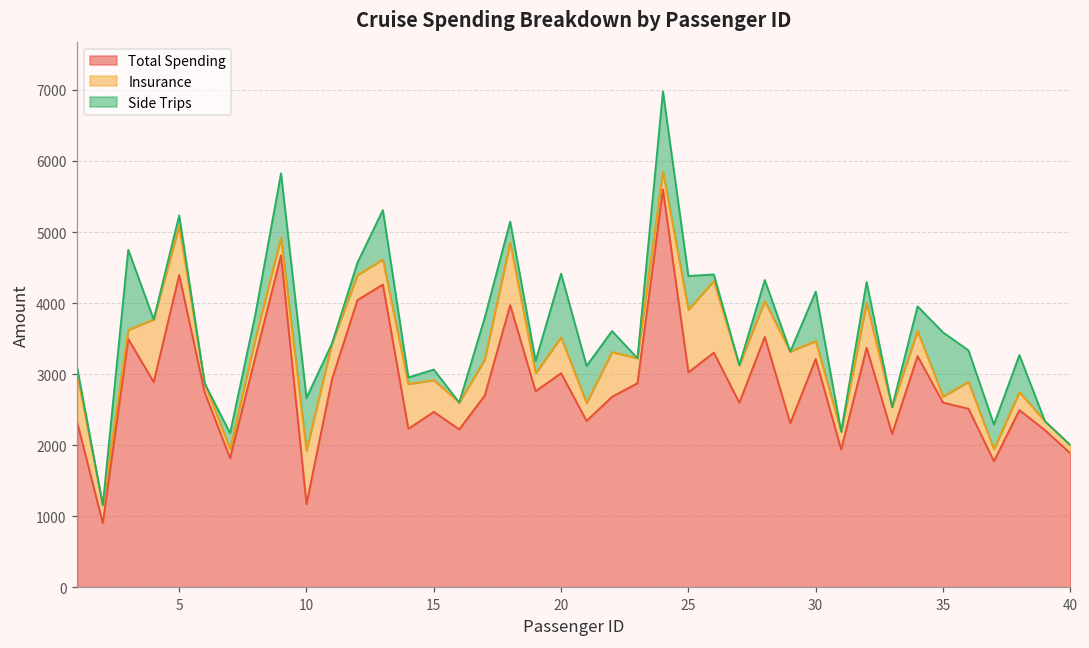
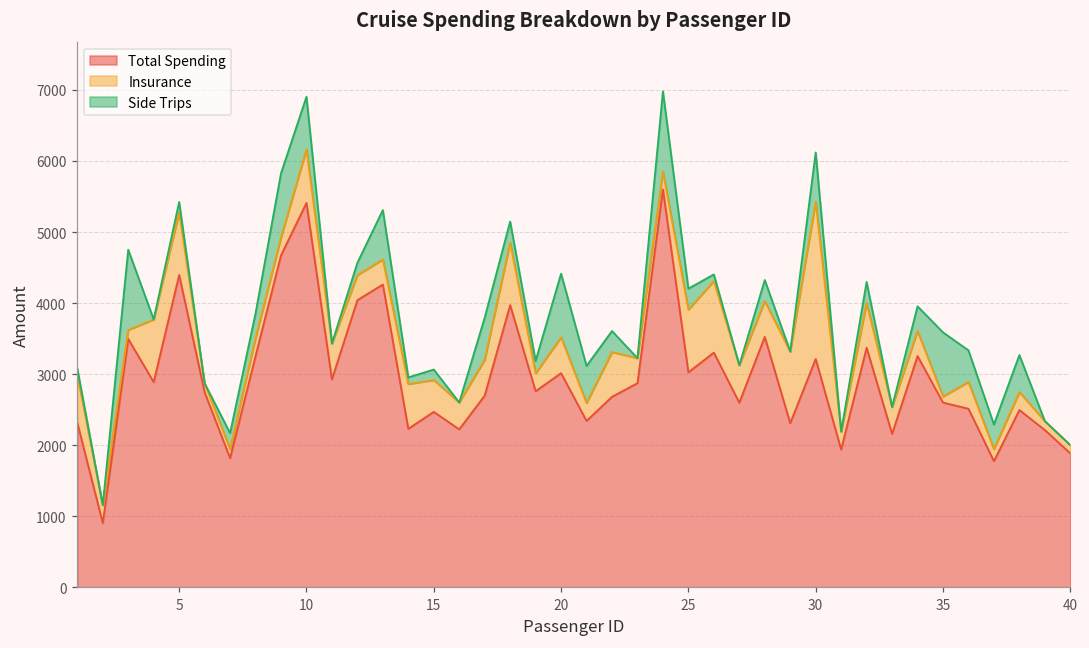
  {
    "Total Spending": {
      "5": 4400,
-     "10": 1200,
+     "10": 5400,
      "15": 2500,
      "20": 3000,
      "25": 3000,
      "30": 3200,
      "35": 2600,
      "40": 1900
    },
    "Insurance": {
-     "5": 700,
+     "5": 900,
      "10": 800,
      "15": 400,
      "20": 500,
      "25": 900,
-     "30": 300,
+     "30": 2200,
      "35": 100
    },
    "Side Trips": {
      "5": 100,
      "10": 700,
      "15": 100,
      "20": 900,
-     "25": 500,
+     "25": 300,
      "30": 700,
      "35": 900
    }
  }
